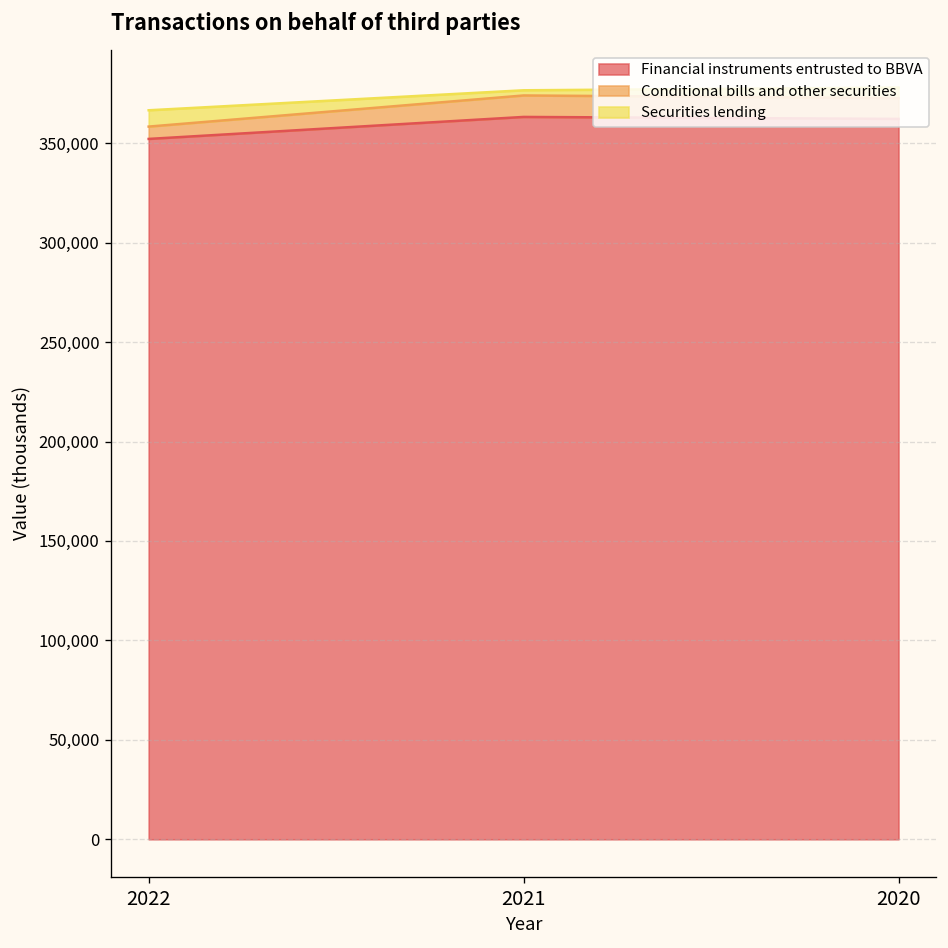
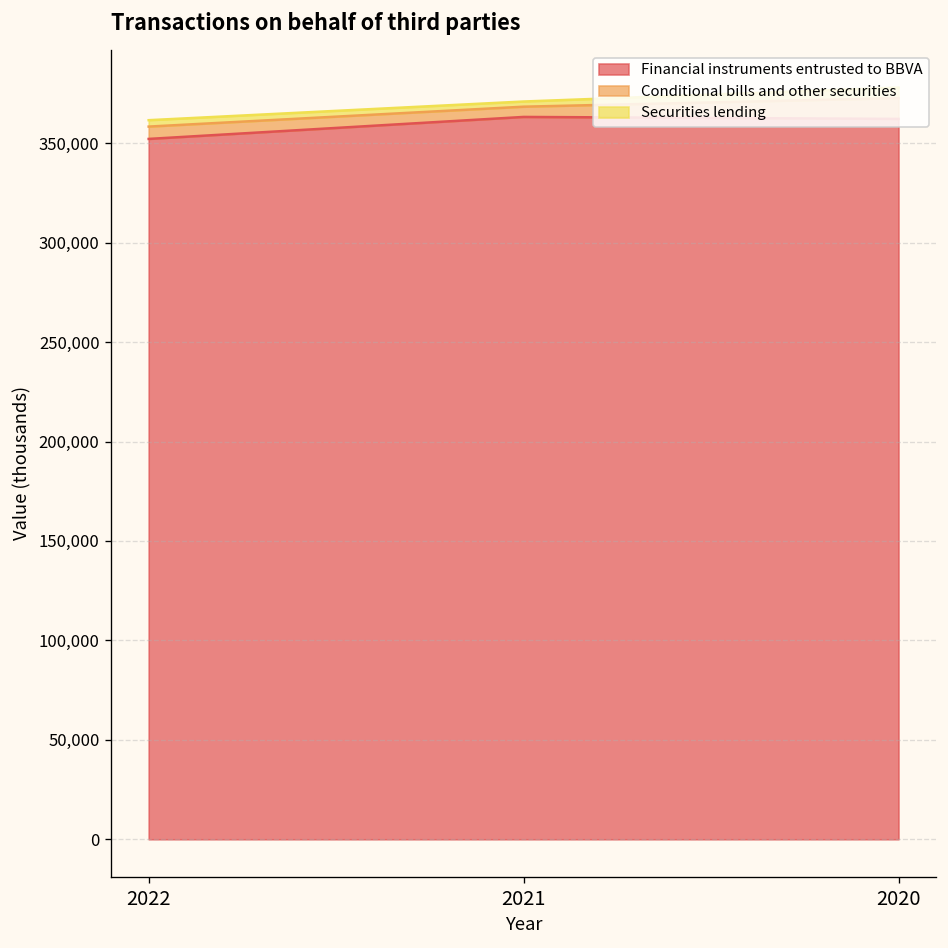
  {
    "Financial instruments entrusted to BBVA": {
      "2022": "352,000",
      "2021": "363,000"
    },
    "Conditional bills and other securities": {
      "2022": "6,000",
-     "2021": "11,000"
+     "2021": "5,000"
    },
    "Securities lending": {
-     "2022": "8,000",
+     "2022": "3,000",
      "2021": "3,000"
    }
  }
